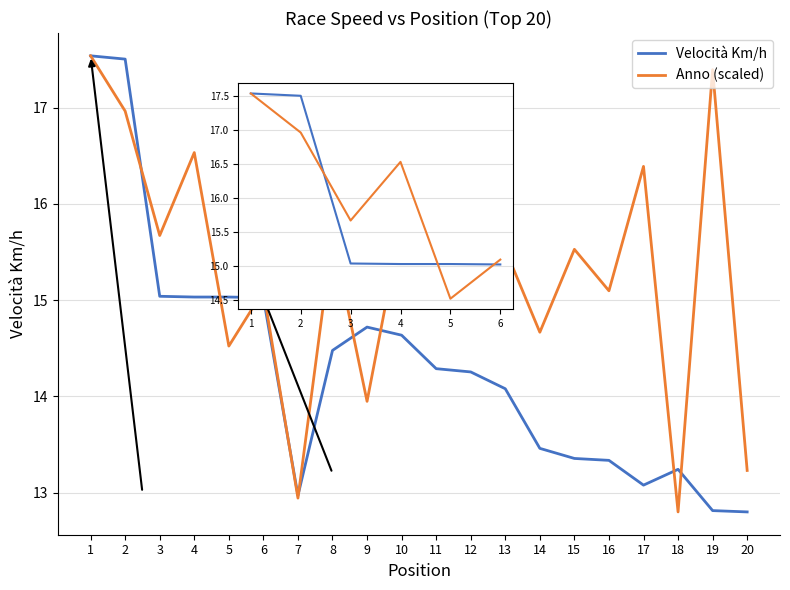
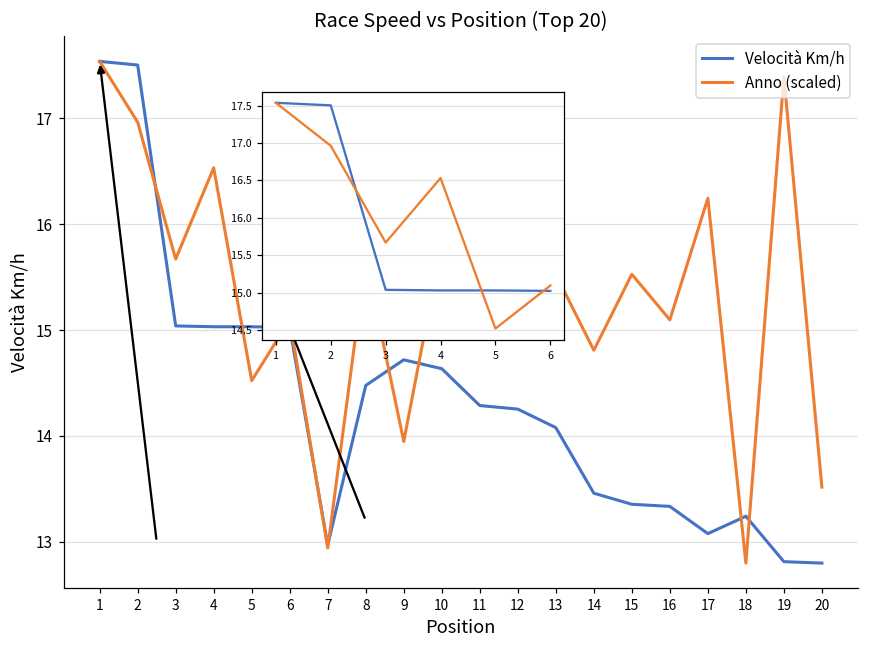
  {
    "Velocità Km/h": {
      "2": 17.5,
      "3": 15.0,
      "4": 15.0,
      "5": 15.0,
      "6": 15.0,
      "7": 13.0,
      "8": 14.5,
      "9": 14.7,
      "10": 14.6,
      "11": 14.3,
      "12": 14.3,
      "13": 14.1,
      "14": 13.5,
      "15": 13.4,
      "16": 13.3,
      "17": 13.1,
      "18": 13.2,
      "19": 12.8,
      "20": 12.8
    },
    "Anno (scaled)": {
      "2": 17.0,
      "3": 15.7,
      "4": 16.5,
      "5": 14.5,
      "6": 15.1,
      "7": 12.9,
      "8": 15.7,
      "9": 13.9,
      "10": 15.8,
      "11": 15.7,
      "12": 15.4,
      "13": 15.5,
-     "14": 14.7,
+     "14": 14.8,
      "15": 15.5,
      "16": 15.1,
-     "17": 16.4,
+     "17": 16.2,
      "18": 12.8,
-     "20": 13.2
+     "20": 13.5
    }
  }
